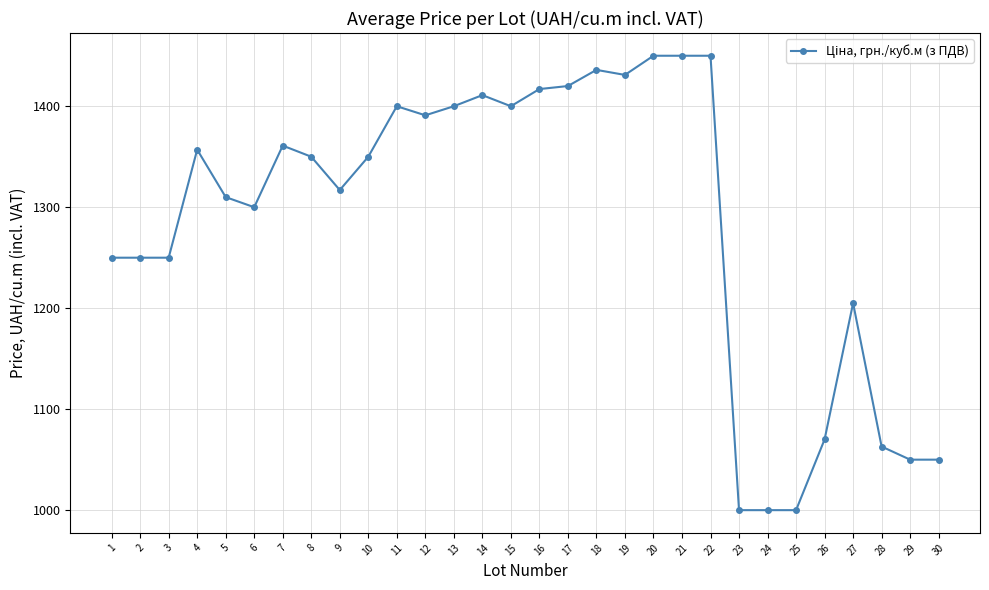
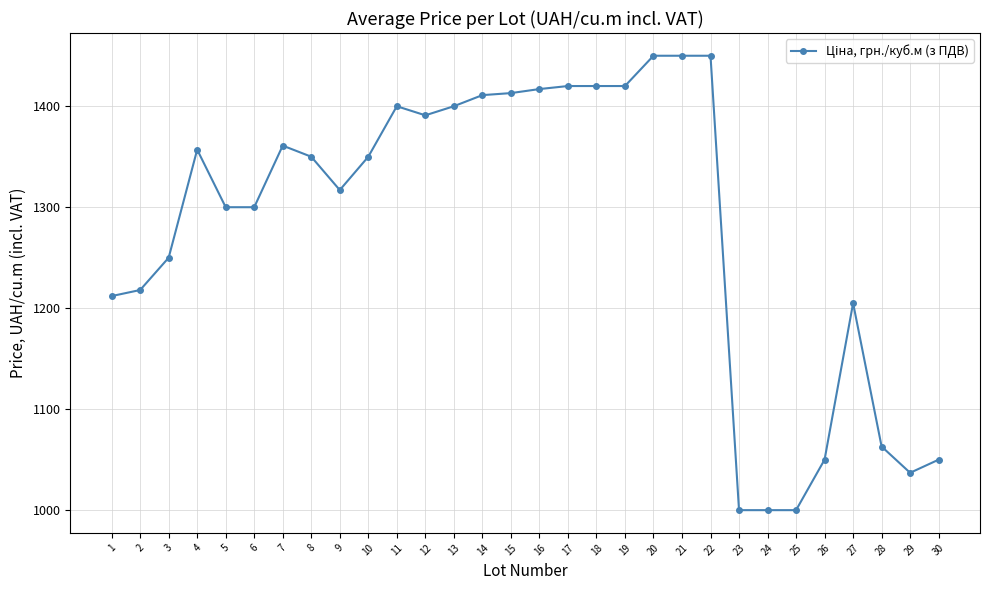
  {
-   "1": 1250,
-   "2": 1250,
+   "1": 1212,
+   "2": 1218,
    "3": 1250,
    "4": 1357,
-   "5": 1310,
+   "5": 1300,
    "6": 1300,
    "7": 1361,
    "8": 1350,
    "9": 1317,
    "10": 1350,
    "11": 1400,
    "12": 1391,
    "13": 1400,
    "14": 1411,
-   "15": 1400,
+   "15": 1413,
    "16": 1417,
    "17": 1420,
-   "18": 1436,
-   "19": 1431,
+   "18": 1420,
+   "19": 1420,
    "20": 1450,
    "21": 1450,
    "22": 1450,
    "23": 1000,
    "24": 1000,
    "25": 1000,
-   "26": 1070,
+   "26": 1050,
    "27": 1205,
    "28": 1063,
-   "29": 1050,
+   "29": 1037,
    "30": 1050
  }
